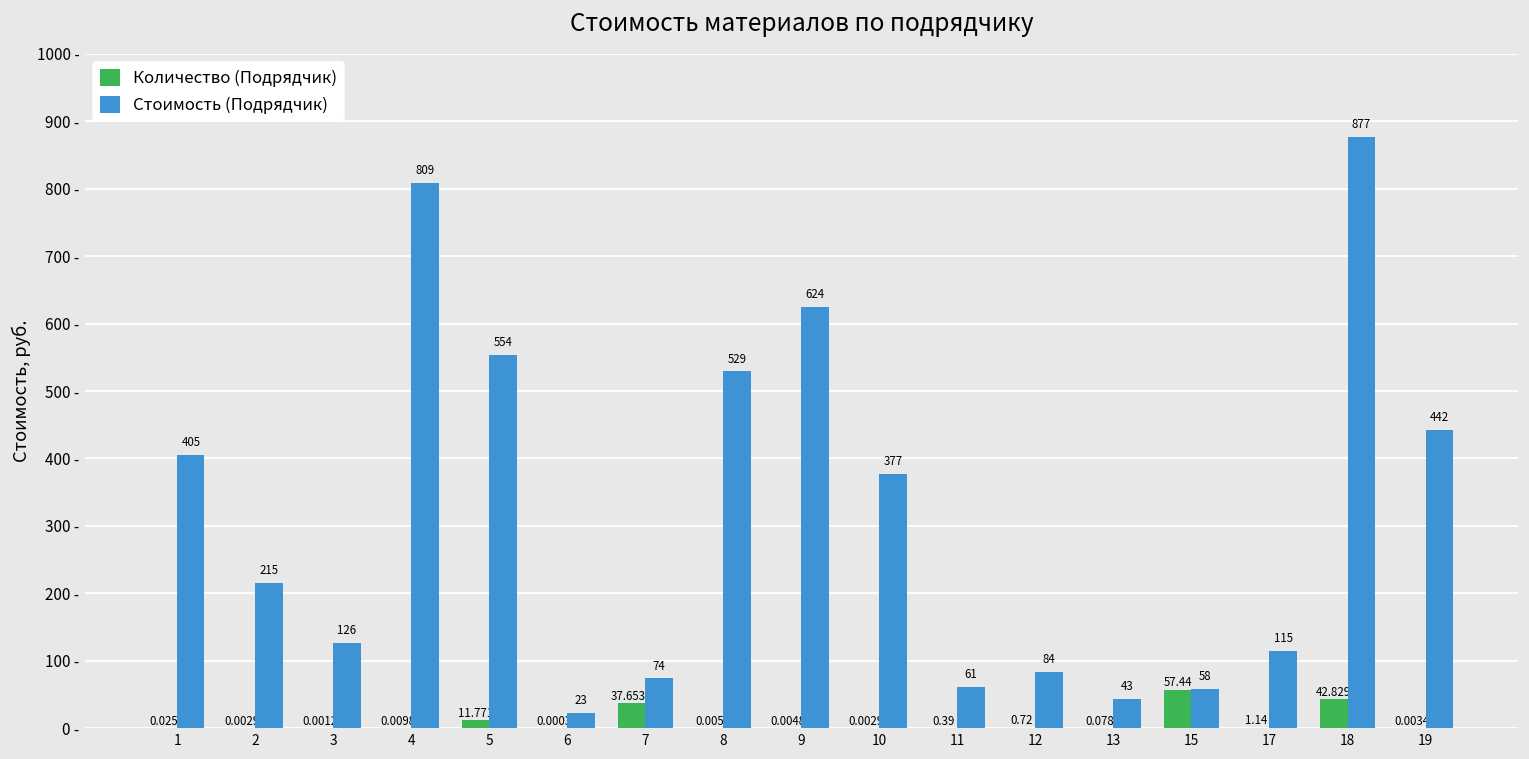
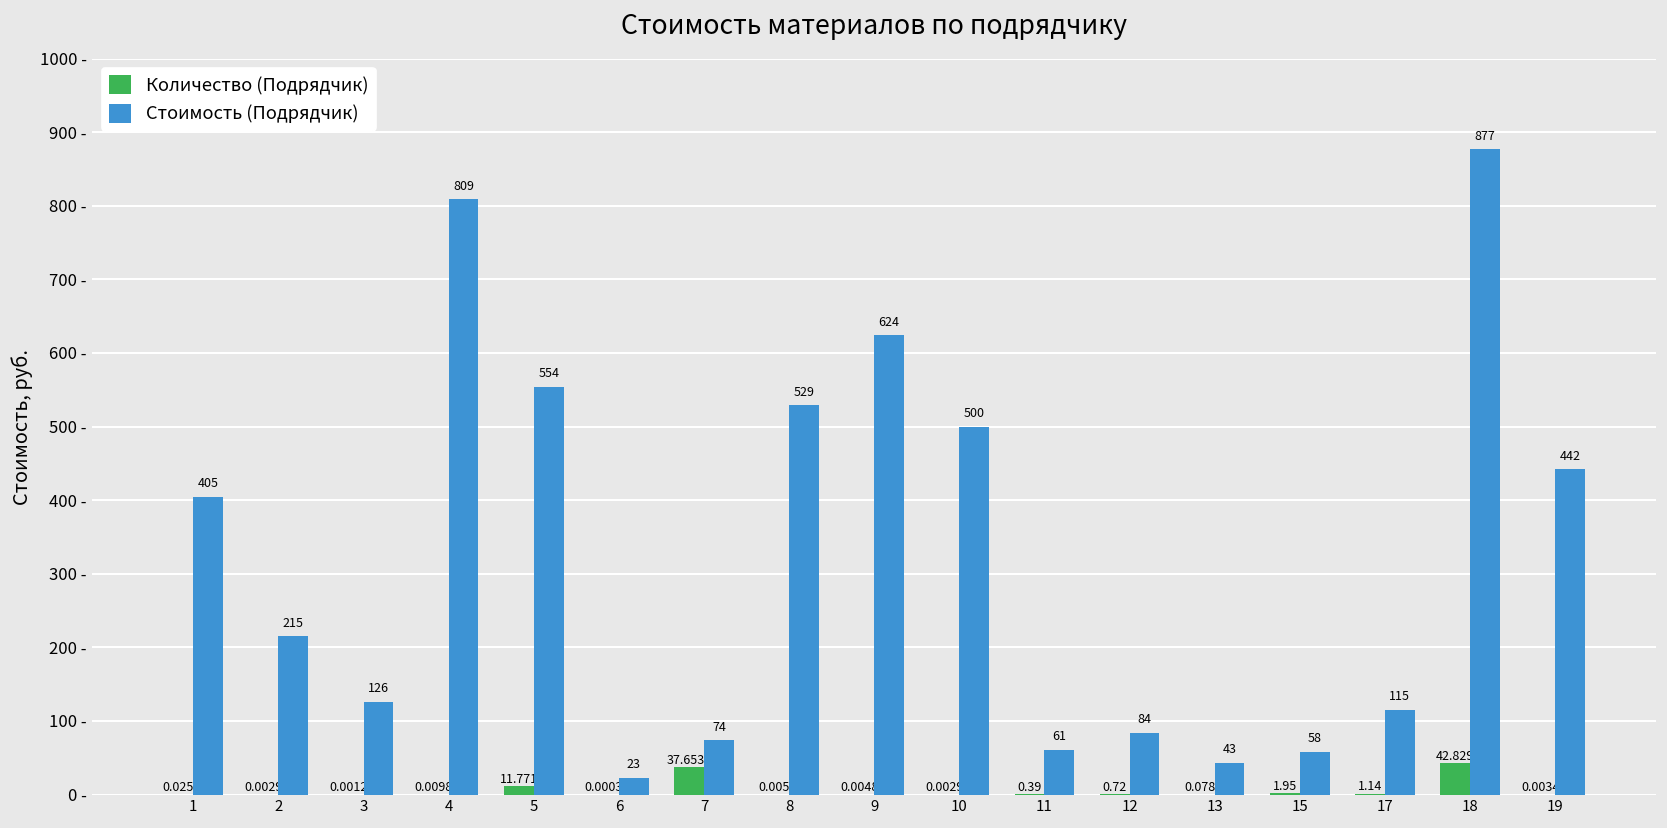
  {
    "Количество (Подрядчик)": {
      "1": 0.025,
      "2": 0.0029,
      "3": 0.0012,
      "4": 0.0098,
      "5": 11.771,
      "6": 0.0003,
      "7": 37.6533,
      "8": 0.005,
      "9": 0.0048,
      "10": 0.0029,
      "11": 0.39,
      "12": 0.72,
      "13": 0.078,
-     "15": 57.44,
+     "15": 1.95,
      "17": 1.14,
      "18": 42.829,
      "19": 0.0034
    },
    "Стоимость (Подрядчик)": {
      "1": 405,
      "2": 215,
      "3": 126,
      "4": 809,
      "5": 554,
      "6": 23,
      "7": 74,
      "8": 529,
      "9": 624,
-     "10": 377,
+     "10": 500,
      "11": 61,
      "12": 84,
      "13": 43,
      "15": 58,
      "17": 115,
      "18": 877,
      "19": 442
    }
  }
